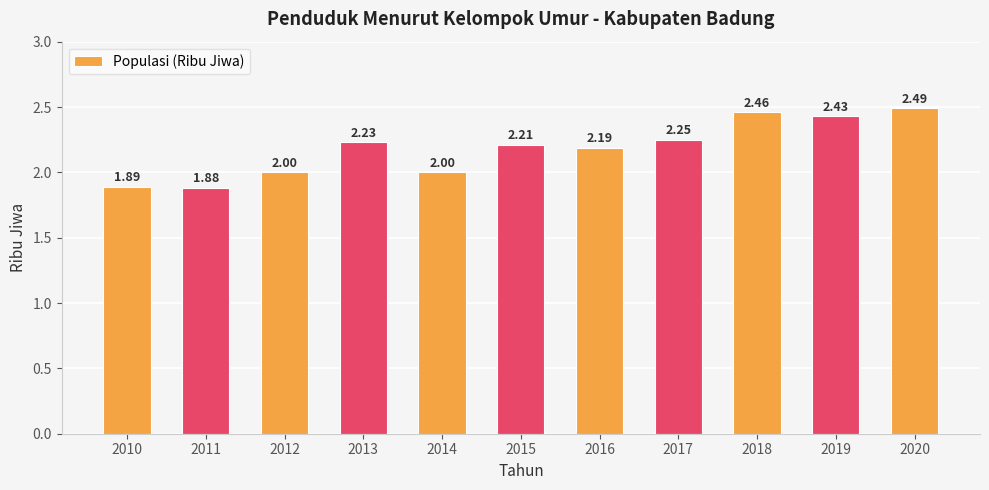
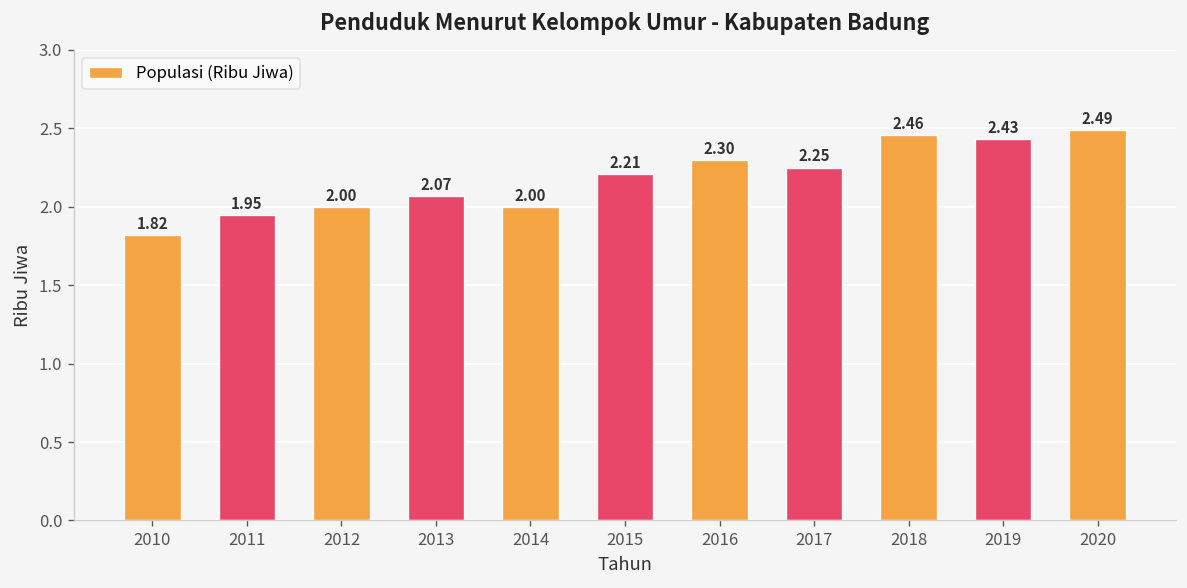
  {
-   "2010": 1.89,
-   "2011": 1.88,
+   "2010": 1.82,
+   "2011": 1.95,
    "2012": 2.00,
-   "2013": 2.23,
+   "2013": 2.07,
    "2014": 2.00,
    "2015": 2.21,
-   "2016": 2.19,
+   "2016": 2.30,
    "2017": 2.25,
    "2018": 2.46,
    "2019": 2.43,
    "2020": 2.49
  }
